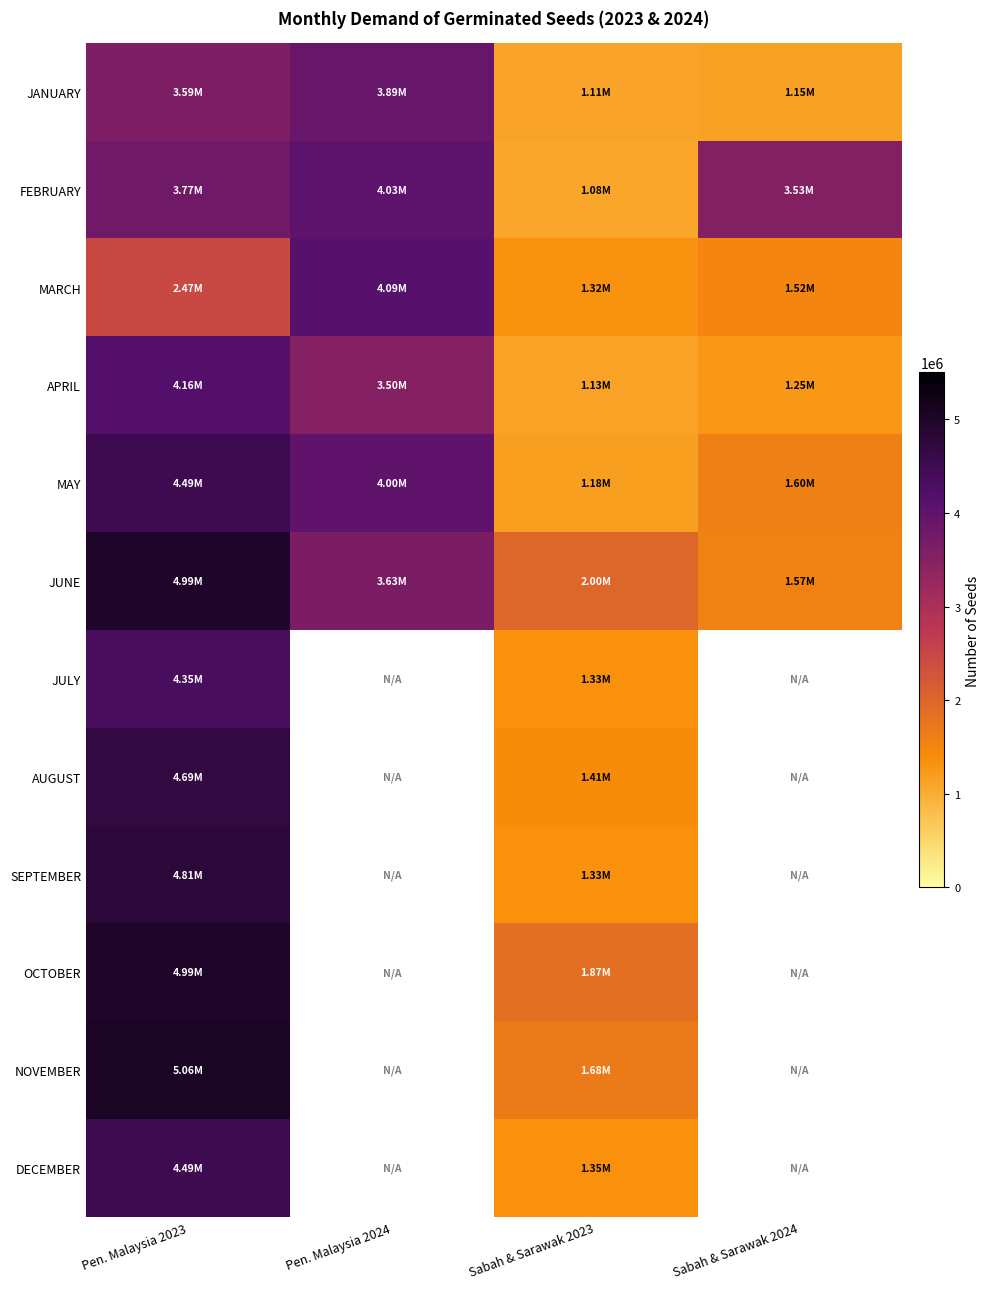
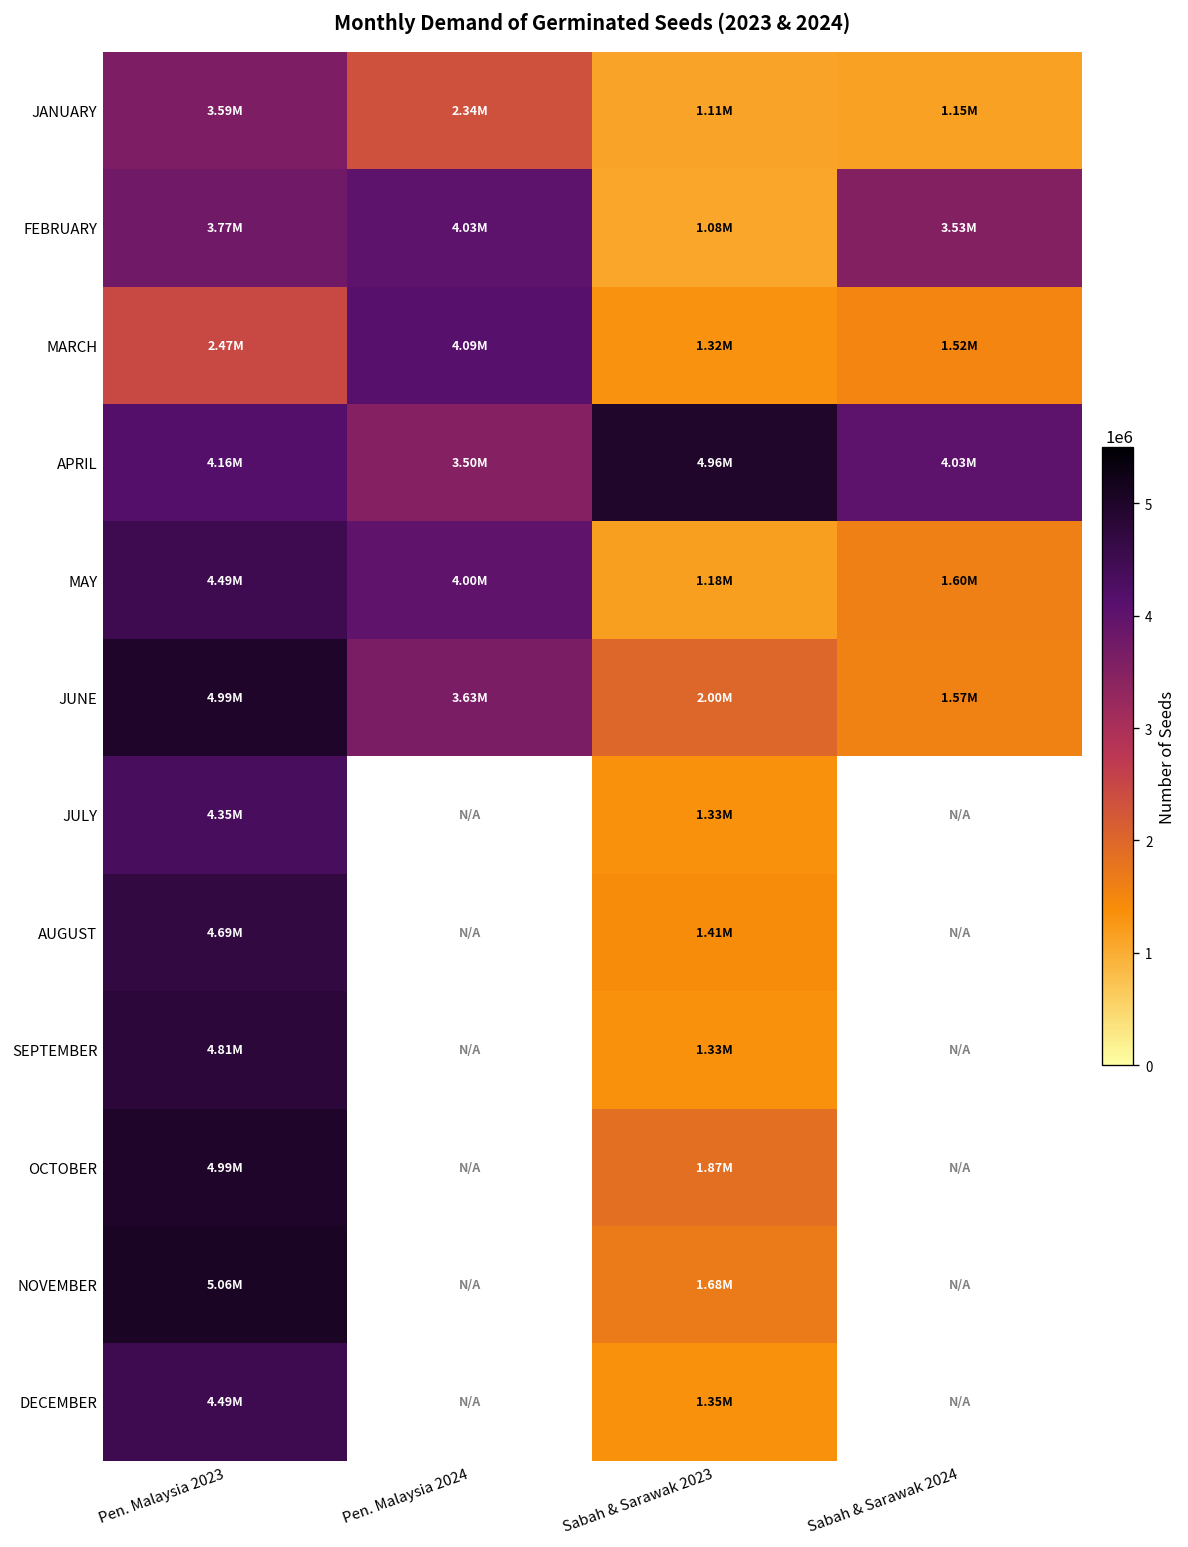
  {
    "JANUARY": {
      "Pen. Malaysia 2023": "3.59M",
-     "Pen. Malaysia 2024": "3.89M",
+     "Pen. Malaysia 2024": "2.34M",
      "Sabah & Sarawak 2023": "1.11M",
      "Sabah & Sarawak 2024": "1.15M"
    },
    "FEBRUARY": {
      "Pen. Malaysia 2023": "3.77M",
      "Pen. Malaysia 2024": "4.03M",
      "Sabah & Sarawak 2023": "1.08M",
      "Sabah & Sarawak 2024": "3.53M"
    },
    "MARCH": {
      "Pen. Malaysia 2023": "2.47M",
      "Pen. Malaysia 2024": "4.09M",
      "Sabah & Sarawak 2023": "1.32M",
      "Sabah & Sarawak 2024": "1.52M"
    },
    "APRIL": {
      "Pen. Malaysia 2023": "4.16M",
      "Pen. Malaysia 2024": "3.50M",
-     "Sabah & Sarawak 2023": "1.13M",
-     "Sabah & Sarawak 2024": "1.25M"
+     "Sabah & Sarawak 2023": "4.96M",
+     "Sabah & Sarawak 2024": "4.03M"
    },
    "MAY": {
      "Pen. Malaysia 2023": "4.49M",
      "Pen. Malaysia 2024": "4.00M",
      "Sabah & Sarawak 2023": "1.18M",
      "Sabah & Sarawak 2024": "1.60M"
    },
    "JUNE": {
      "Pen. Malaysia 2023": "4.99M",
      "Pen. Malaysia 2024": "3.63M",
      "Sabah & Sarawak 2023": "2.00M",
      "Sabah & Sarawak 2024": "1.57M"
    },
    "JULY": {
      "Pen. Malaysia 2023": "4.35M",
      "Sabah & Sarawak 2023": "1.33M"
    },
    "AUGUST": {
      "Pen. Malaysia 2023": "4.69M",
      "Sabah & Sarawak 2023": "1.41M"
    },
    "SEPTEMBER": {
      "Pen. Malaysia 2023": "4.81M",
      "Sabah & Sarawak 2023": "1.33M"
    },
    "OCTOBER": {
      "Pen. Malaysia 2023": "4.99M",
      "Sabah & Sarawak 2023": "1.87M"
    },
    "NOVEMBER": {
      "Pen. Malaysia 2023": "5.06M",
      "Sabah & Sarawak 2023": "1.68M"
    },
    "DECEMBER": {
      "Pen. Malaysia 2023": "4.49M",
      "Sabah & Sarawak 2023": "1.35M"
    }
  }
